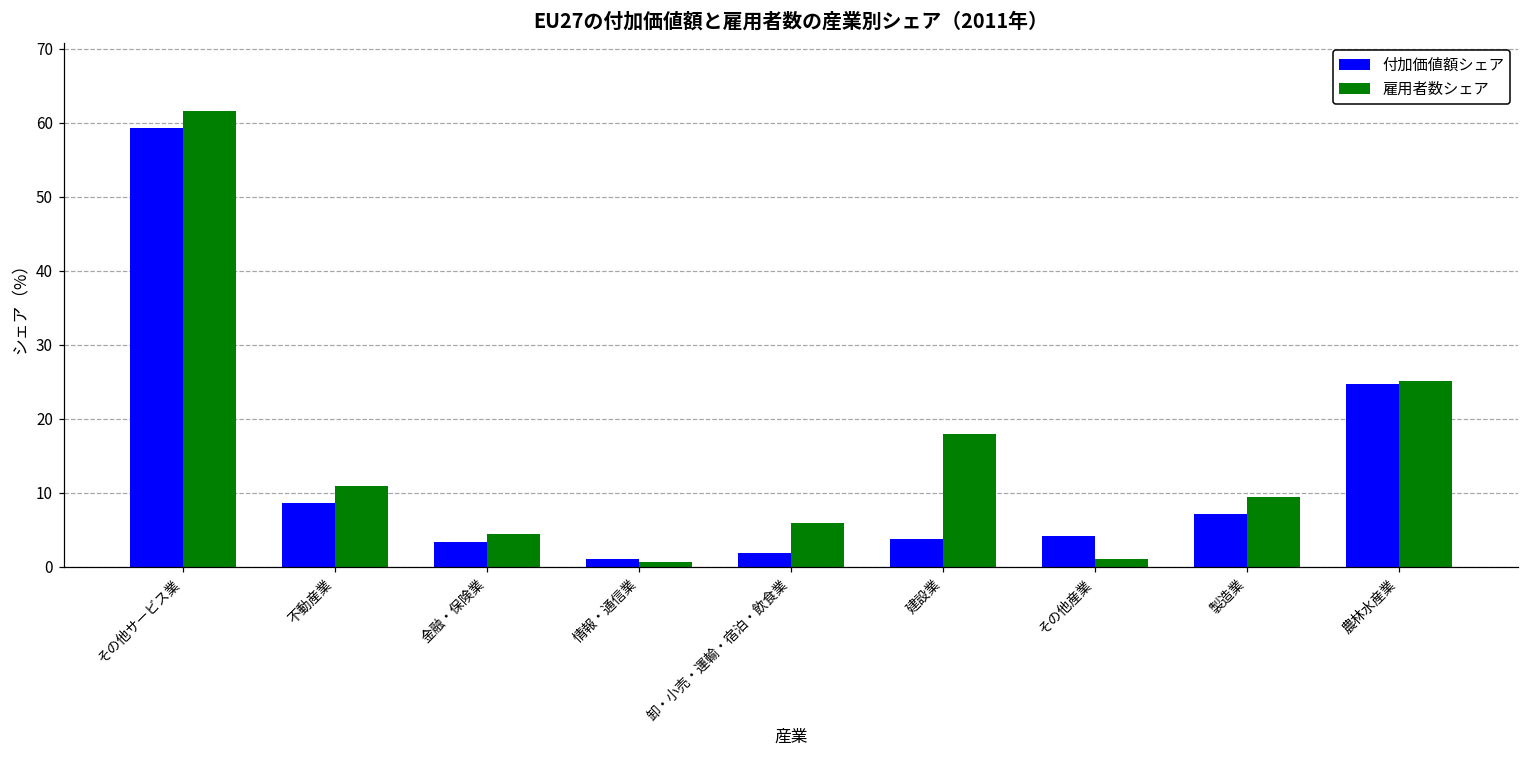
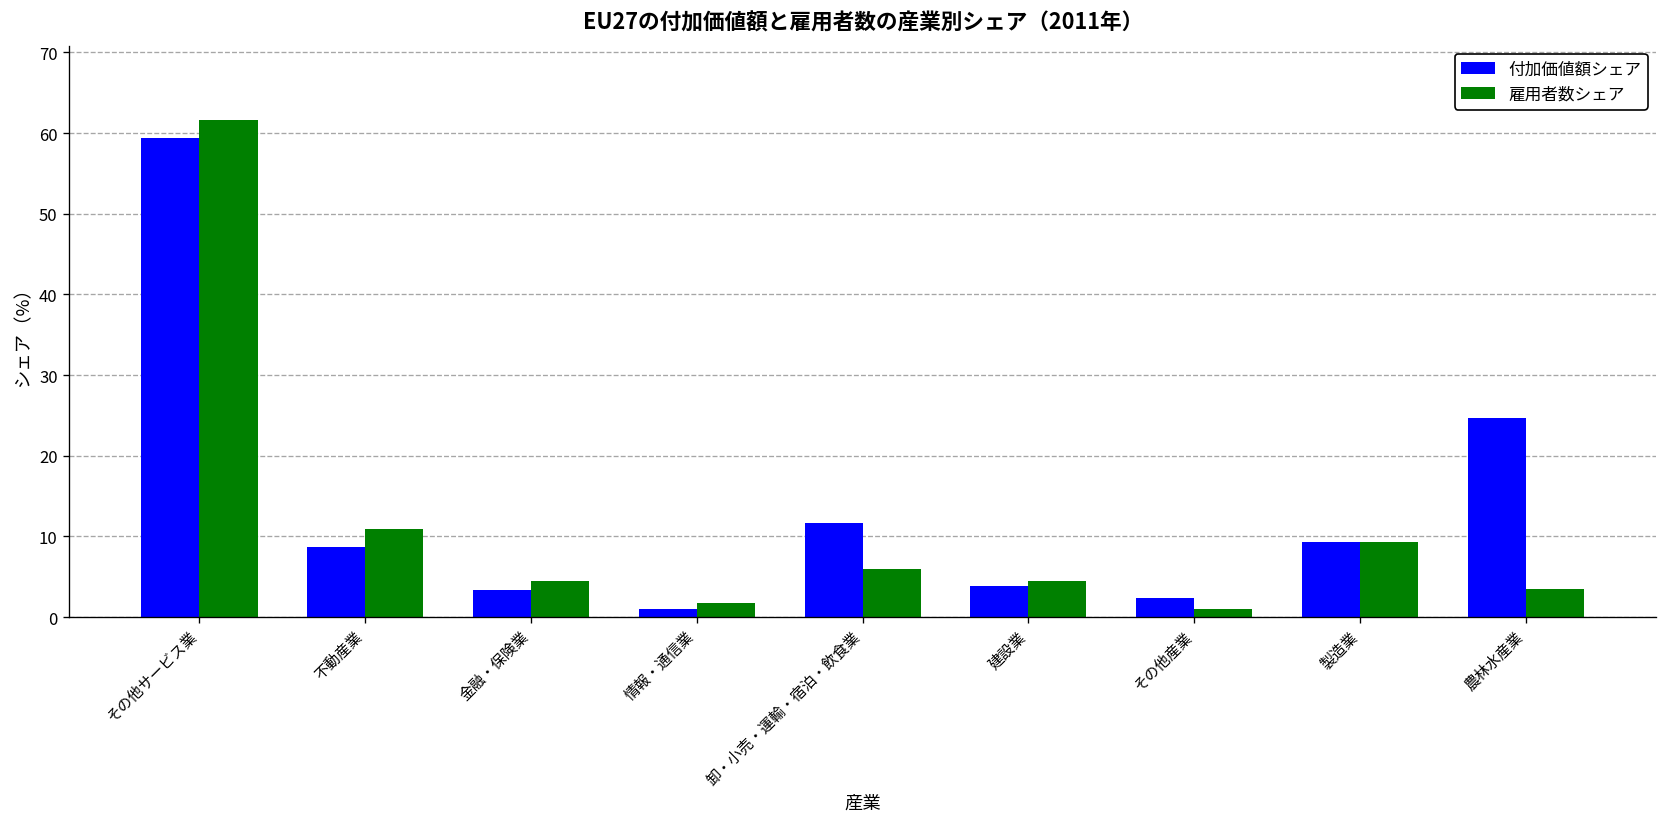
  {
    "付加価値額シェア": {
      "その他サービス業": 59,
      "不動産業": 9,
      "金融・保険業": 3,
      "情報・通信業": 1,
-     "卸・小売・運輸・宿泊・飲食業": 2,
+     "卸・小売・運輸・宿泊・飲食業": 12,
      "建設業": 4,
-     "その他産業": 4,
-     "製造業": 7,
+     "その他産業": 2,
+     "製造業": 9,
      "農林水産業": 25
    },
    "雇用者数シェア": {
      "その他サービス業": 62,
      "不動産業": 11,
      "金融・保険業": 4,
-     "情報・通信業": 1,
+     "情報・通信業": 2,
      "卸・小売・運輸・宿泊・飲食業": 6,
-     "建設業": 18,
+     "建設業": 4,
      "その他産業": 1,
      "製造業": 9,
-     "農林水産業": 25
+     "農林水産業": 3
    }
  }
